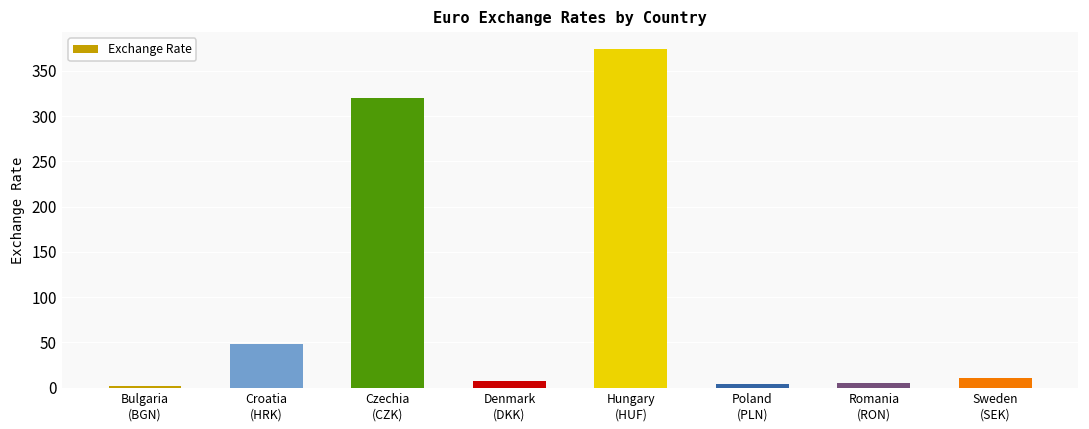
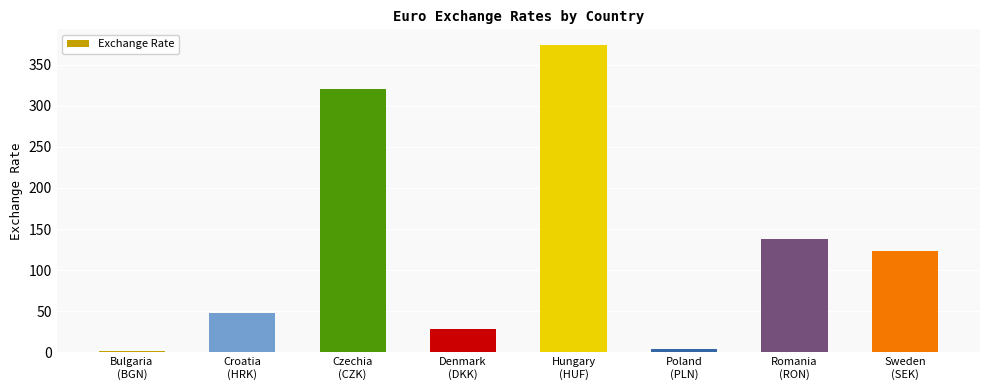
  {
    "Croatia (HRK)": 50,
    "Czechia (CZK)": 320,
-   "Denmark (DKK)": 10,
+   "Denmark (DKK)": 30,
    "Hungary (HUF)": 370,
    "Poland (PLN)": 0,
-   "Romania (RON)": 0,
-   "Sweden (SEK)": 10
+   "Romania (RON)": 140,
+   "Sweden (SEK)": 120
  }
